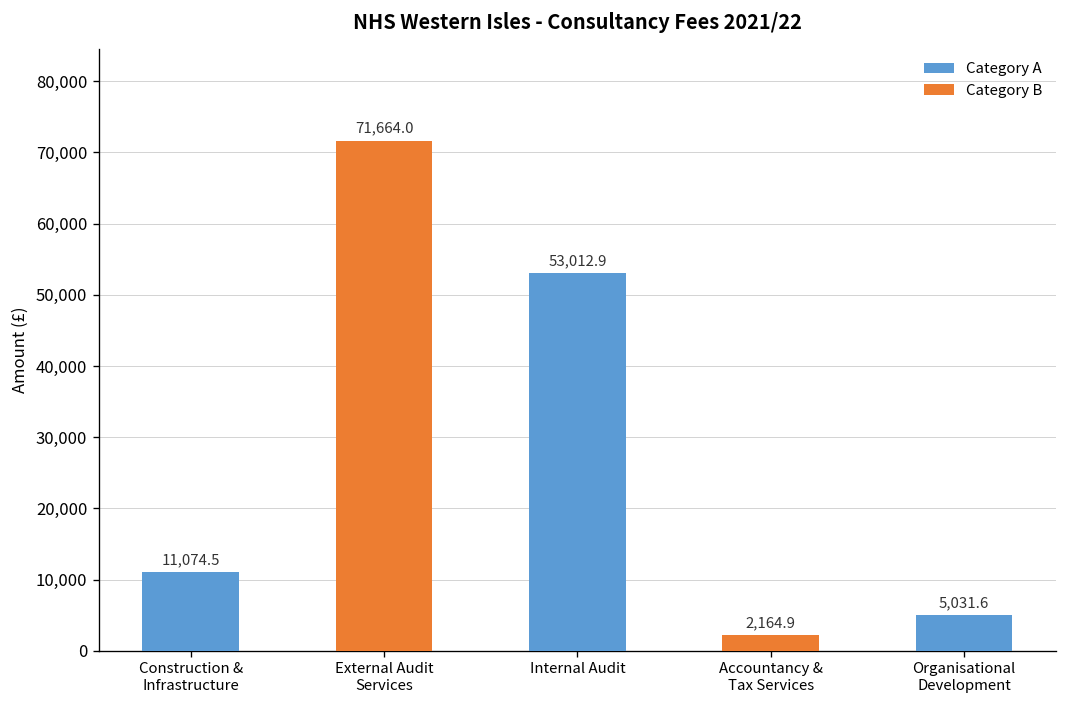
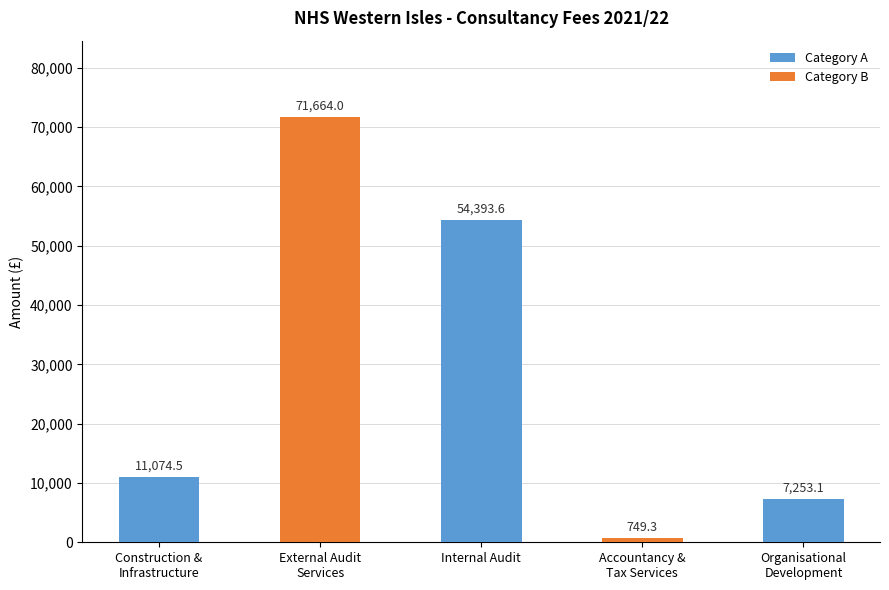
  {
    "Construction & Infrastructure": "11,074.5",
    "External Audit Services": "71,664.0",
-   "Internal Audit": "53,012.9",
-   "Accountancy & Tax Services": "2,164.9",
-   "Organisational Development": "5,031.6"
+   "Internal Audit": "54,393.6",
+   "Accountancy & Tax Services": "749.3",
+   "Organisational Development": "7,253.1"
  }
